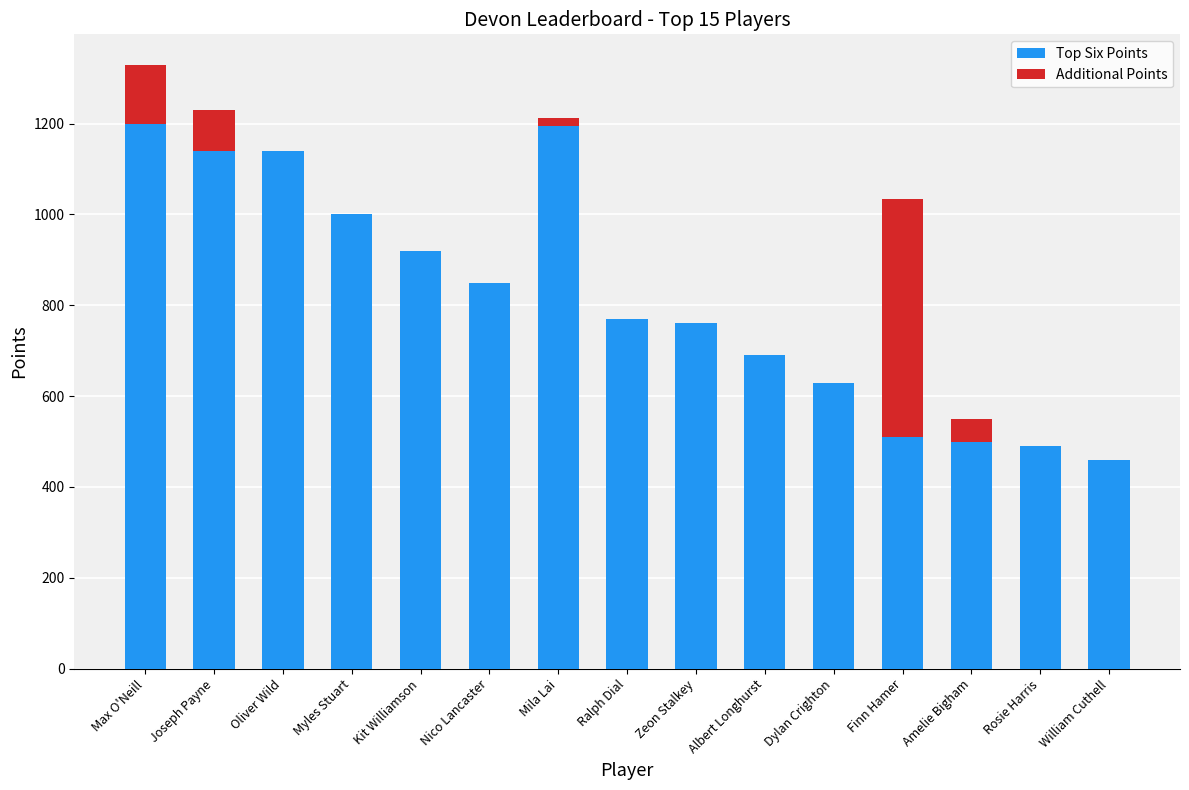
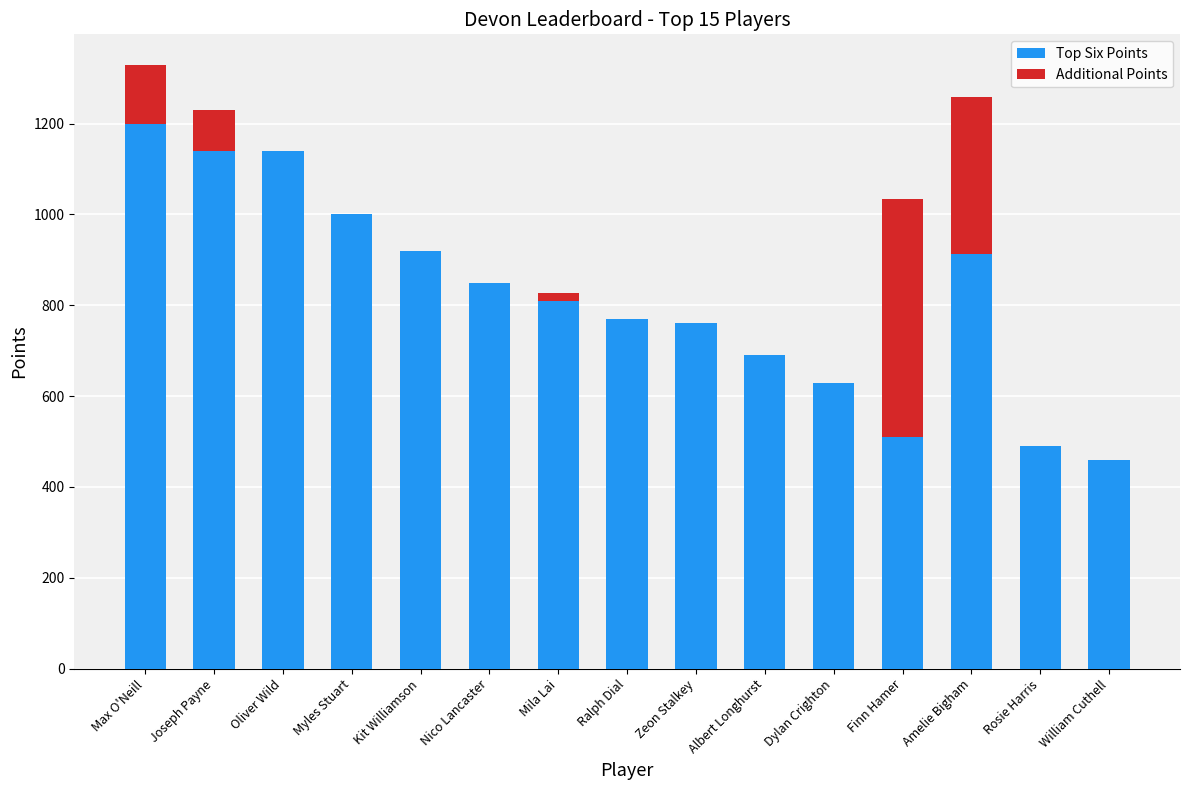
  {
    "Top Six Points": {
      "Max O'Neill": 1200,
      "Joseph Payne": 1140,
      "Oliver Wild": 1140,
      "Myles Stuart": 1000,
      "Kit Williamson": 920,
      "Nico Lancaster": 850,
-     "Mila Lai": 1190,
+     "Mila Lai": 810,
      "Ralph Dial": 770,
      "Zeon Stalkey": 760,
      "Albert Longhurst": 690,
      "Dylan Crighton": 630,
      "Finn Hamer": 510,
-     "Amelie Bigham": 500,
+     "Amelie Bigham": 910,
      "Rosie Harris": 490,
      "William Cuthell": 460
    },
    "Additional Points": {
      "Max O'Neill": 130,
      "Joseph Payne": 90,
      "Oliver Wild": 0,
      "Myles Stuart": 0,
      "Kit Williamson": 0,
      "Nico Lancaster": 0,
      "Mila Lai": 20,
      "Ralph Dial": 0,
      "Zeon Stalkey": 0,
      "Albert Longhurst": 0,
      "Dylan Crighton": 0,
      "Finn Hamer": 520,
-     "Amelie Bigham": 50,
+     "Amelie Bigham": 350,
      "Rosie Harris": 0,
      "William Cuthell": 0
    }
  }
